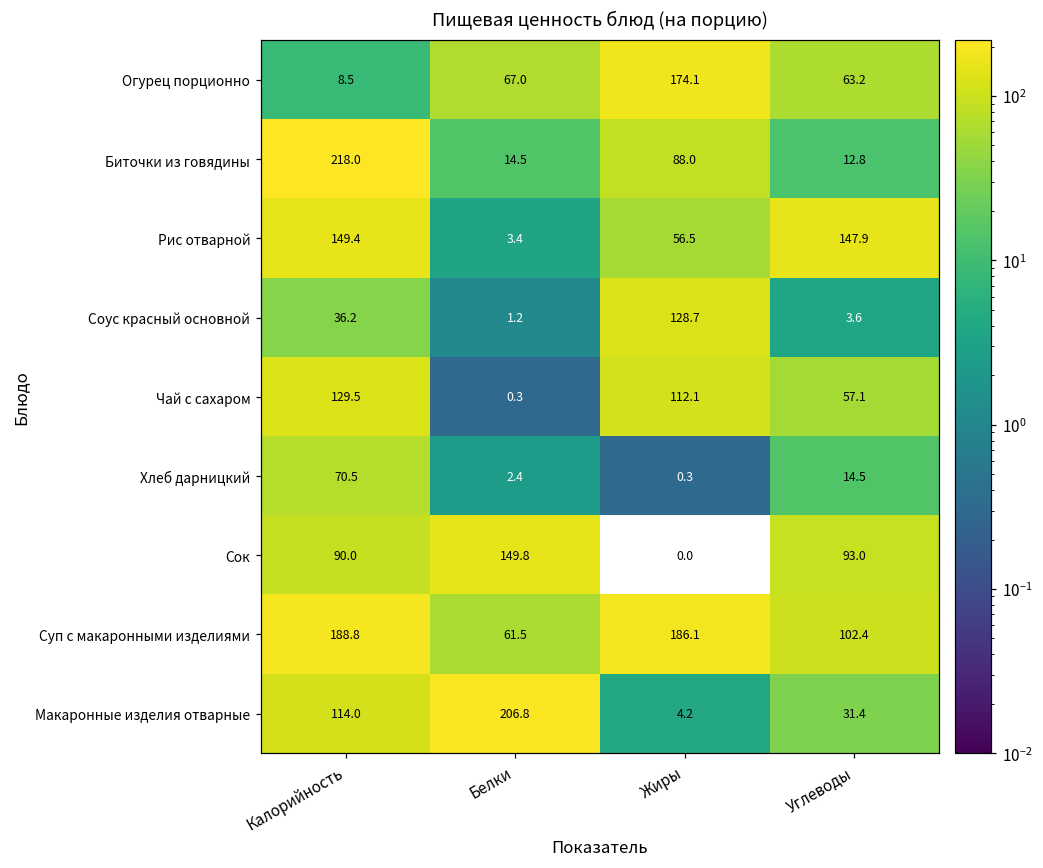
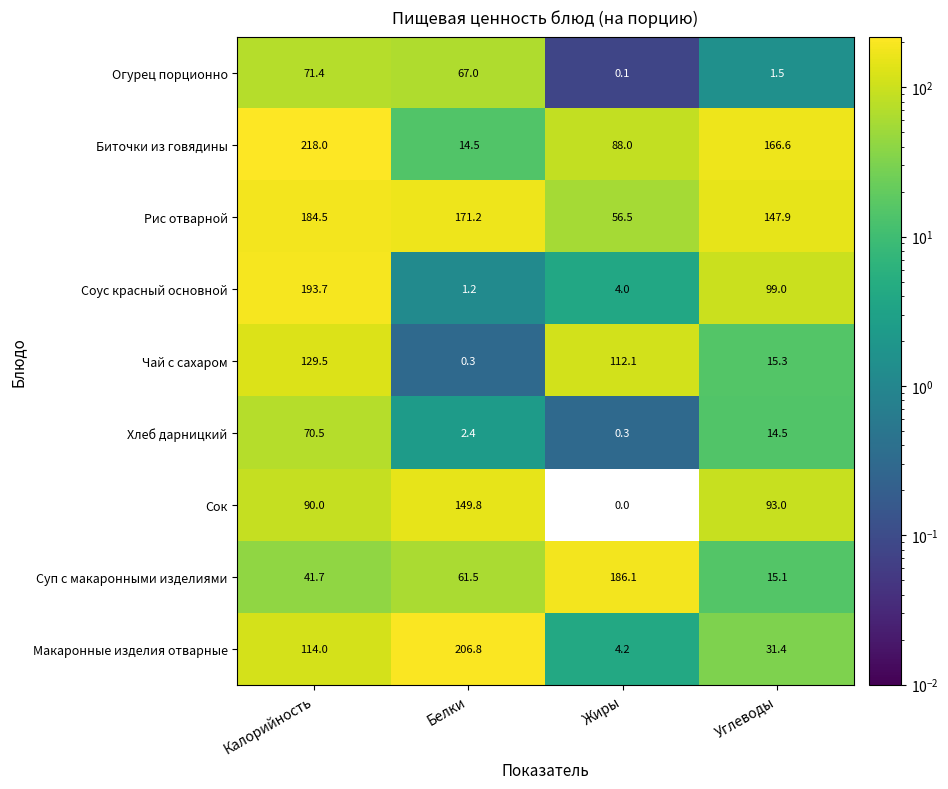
  {
    "Огурец порционно": {
-     "Калорийность": 8.5,
+     "Калорийность": 71.4,
      "Белки": 67.0,
-     "Жиры": 174.1,
-     "Углеводы": 63.2
+     "Жиры": 0.1,
+     "Углеводы": 1.5
    },
    "Биточки из говядины": {
      "Калорийность": 218.0,
      "Белки": 14.5,
      "Жиры": 88.0,
-     "Углеводы": 12.8
+     "Углеводы": 166.6
    },
    "Рис отварной": {
-     "Калорийность": 149.4,
-     "Белки": 3.4,
+     "Калорийность": 184.5,
+     "Белки": 171.2,
      "Жиры": 56.5,
      "Углеводы": 147.9
    },
    "Соус красный основной": {
-     "Калорийность": 36.2,
+     "Калорийность": 193.7,
      "Белки": 1.2,
-     "Жиры": 128.7,
-     "Углеводы": 3.6
+     "Жиры": 4.0,
+     "Углеводы": 99.0
    },
    "Чай с сахаром": {
      "Калорийность": 129.5,
      "Белки": 0.3,
      "Жиры": 112.1,
-     "Углеводы": 57.1
+     "Углеводы": 15.3
    },
    "Хлеб дарницкий": {
      "Калорийность": 70.5,
      "Белки": 2.4,
      "Жиры": 0.3,
      "Углеводы": 14.5
    },
    "Сок": {
      "Калорийность": 90.0,
      "Белки": 149.8,
      "Жиры": 0.0,
      "Углеводы": 93.0
    },
    "Суп с макаронными изделиями": {
-     "Калорийность": 188.8,
+     "Калорийность": 41.7,
      "Белки": 61.5,
      "Жиры": 186.1,
-     "Углеводы": 102.4
+     "Углеводы": 15.1
    },
    "Макаронные изделия отварные": {
      "Калорийность": 114.0,
      "Белки": 206.8,
      "Жиры": 4.2,
      "Углеводы": 31.4
    }
  }
